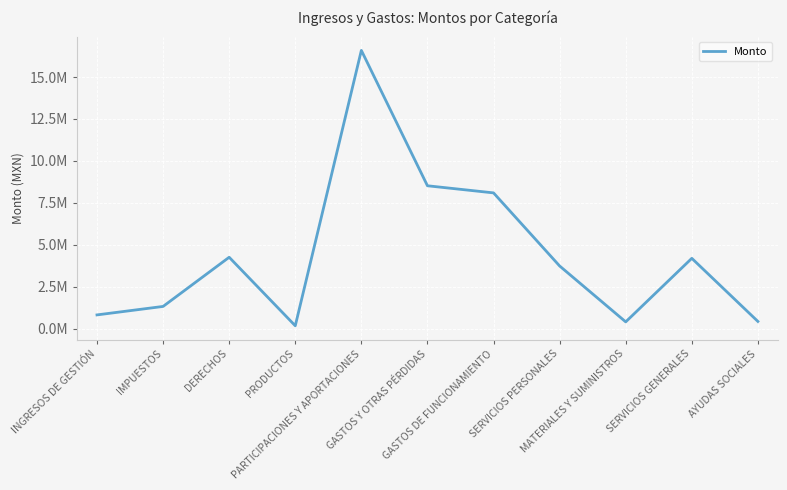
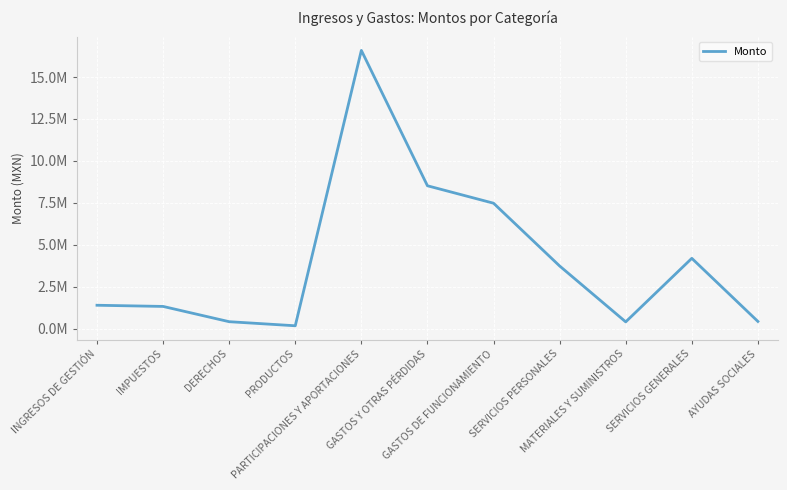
  {
-   "INGRESOS DE GESTIÓN": 800000,
+   "INGRESOS DE GESTIÓN": 1400000,
    "IMPUESTOS": 1300000,
-   "DERECHOS": 4300000,
+   "DERECHOS": 400000,
    "PRODUCTOS": 200000,
    "PARTICIPACIONES Y APORTACIONES": 16600000,
    "GASTOS Y OTRAS PÉRDIDAS": 8500000,
-   "GASTOS DE FUNCIONAMIENTO": 8100000,
+   "GASTOS DE FUNCIONAMIENTO": 7500000,
    "SERVICIOS PERSONALES": 3700000,
    "MATERIALES Y SUMINISTROS": 400000,
    "SERVICIOS GENERALES": 4200000,
    "AYUDAS SOCIALES": 400000
  }
